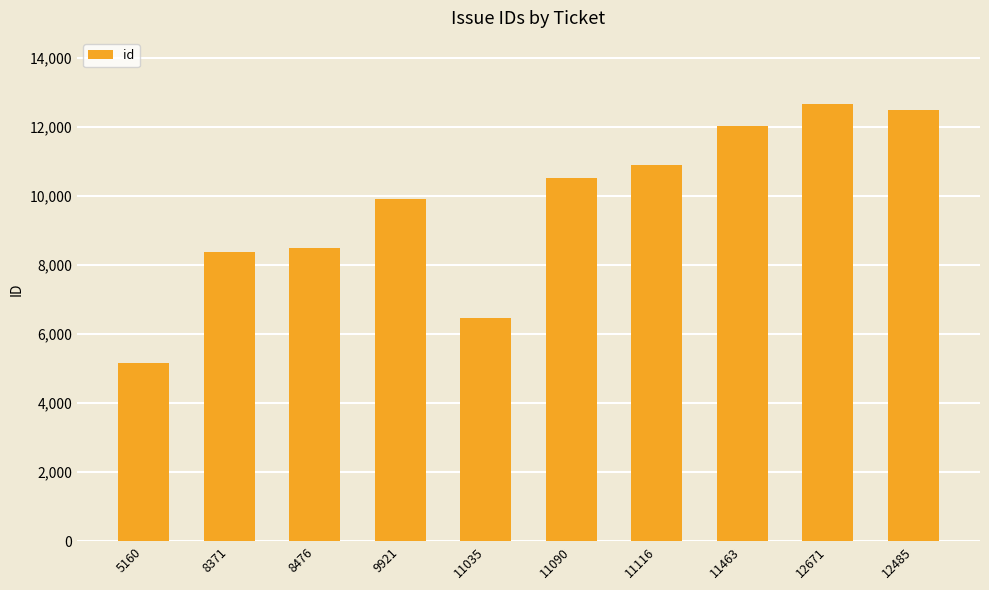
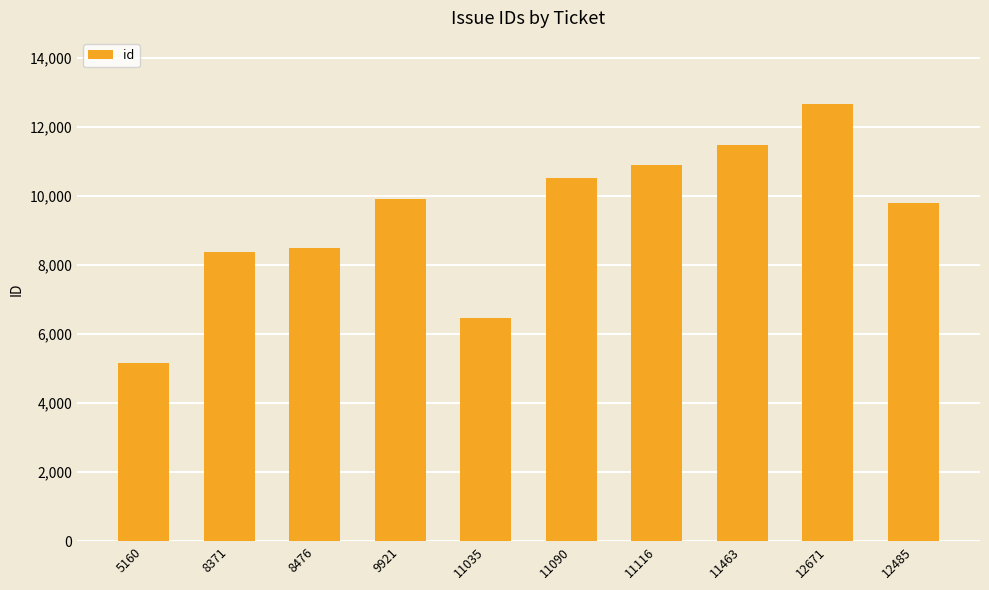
  {
    "5160": "5,200",
    "8371": "8,400",
    "8476": "8,500",
    "9921": "9,900",
    "11035": "6,500",
    "11090": "10,500",
    "11116": "10,900",
-   "11463": "12,000",
+   "11463": "11,500",
    "12671": "12,700",
-   "12485": "12,500"
+   "12485": "9,800"
  }
